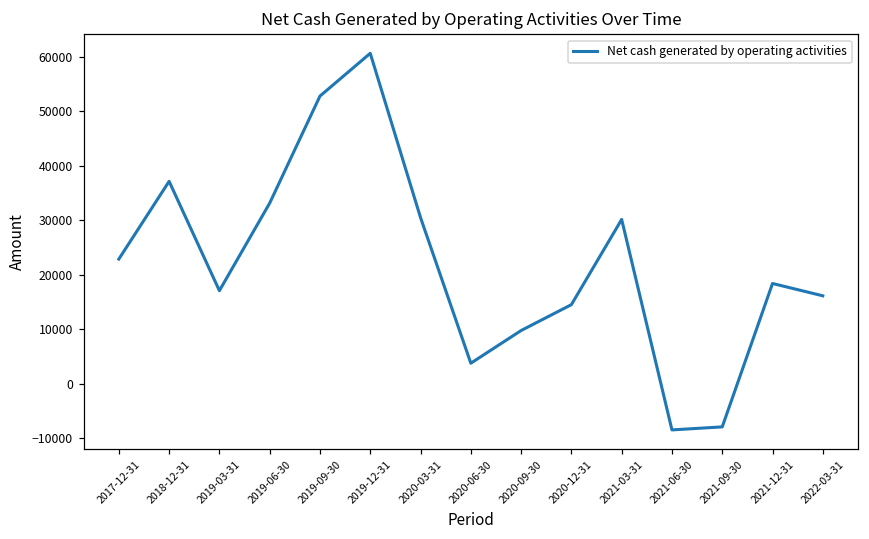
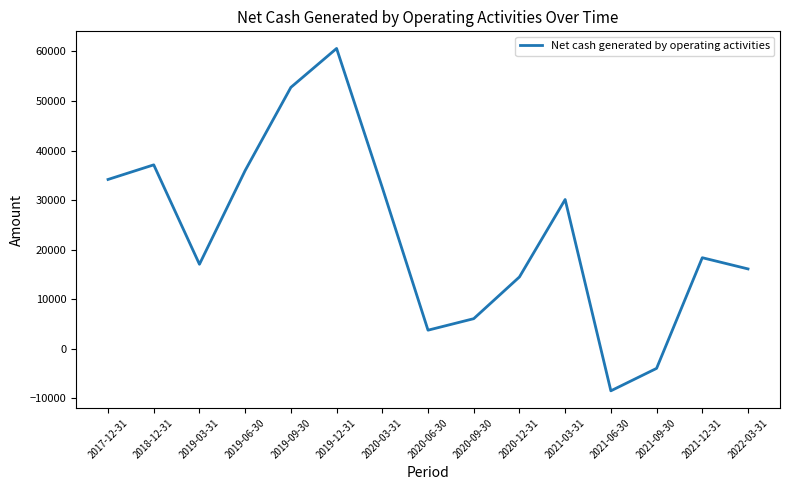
  {
-   "2017-12-31": 23000,
+   "2017-12-31": 34000,
    "2018-12-31": 37000,
    "2019-03-31": 17000,
-   "2019-06-30": 33000,
+   "2019-06-30": 36000,
    "2019-09-30": 53000,
    "2019-12-31": 61000,
-   "2020-03-31": 30000,
+   "2020-03-31": 33000,
    "2020-06-30": 4000,
-   "2020-09-30": 10000,
+   "2020-09-30": 6000,
    "2020-12-31": 15000,
    "2021-03-31": 30000,
    "2021-06-30": -8000,
-   "2021-09-30": -8000,
+   "2021-09-30": -4000,
    "2021-12-31": 18000,
    "2022-03-31": 16000
  }
